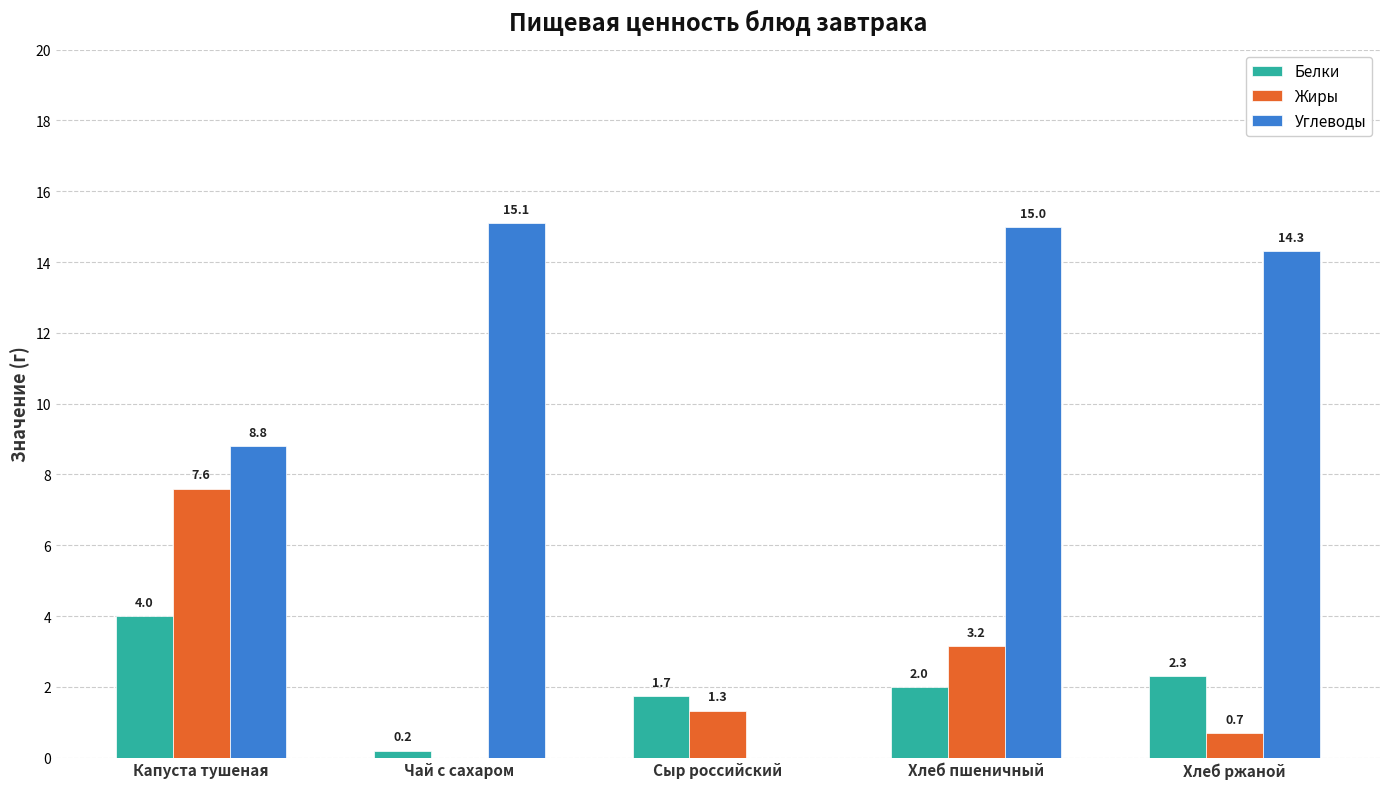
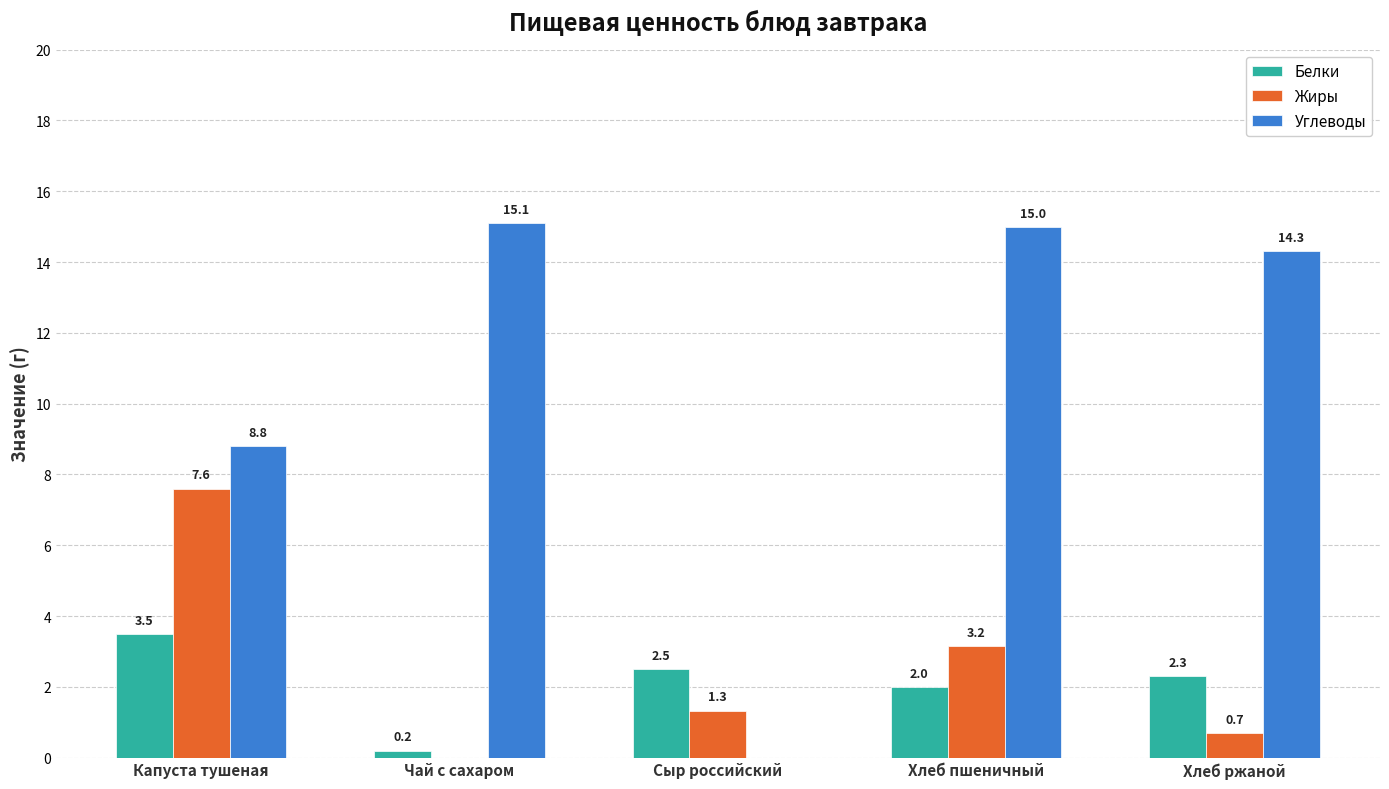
  {
    "Белки": {
-     "Капуста тушеная": 4.0,
+     "Капуста тушеная": 3.5,
      "Чай с сахаром": 0.2,
-     "Сыр российский": 1.7,
+     "Сыр российский": 2.5,
      "Хлеб пшеничный": 2.0,
      "Хлеб ржаной": 2.3
    },
    "Жиры": {
      "Капуста тушеная": 7.6,
      "Сыр российский": 1.3,
      "Хлеб пшеничный": 3.2,
      "Хлеб ржаной": 0.7
    },
    "Углеводы": {
      "Капуста тушеная": 8.8,
      "Чай с сахаром": 15.1,
      "Хлеб пшеничный": 15.0,
      "Хлеб ржаной": 14.3
    }
  }
